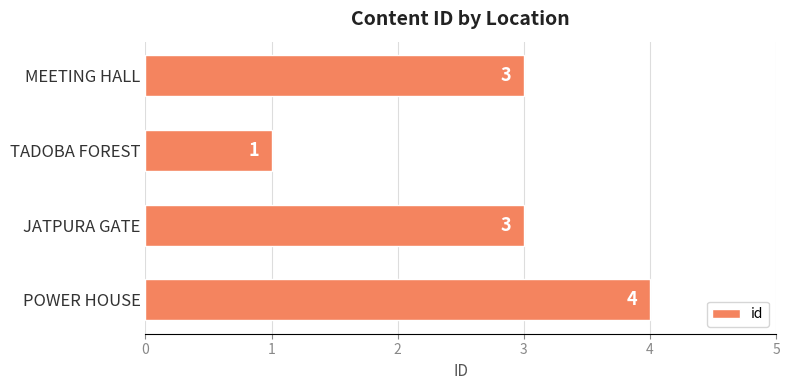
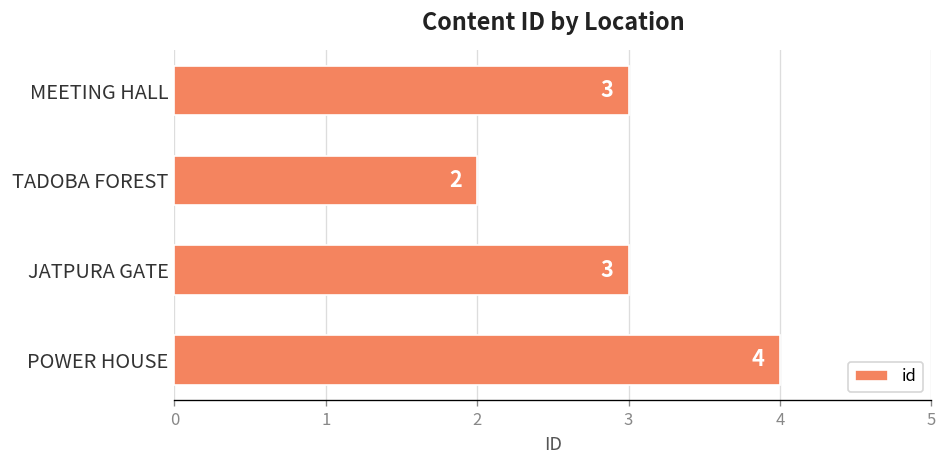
  {
    "MEETING HALL": 3,
-   "TADOBA FOREST": 1,
+   "TADOBA FOREST": 2,
    "JATPURA GATE": 3,
    "POWER HOUSE": 4
  }
